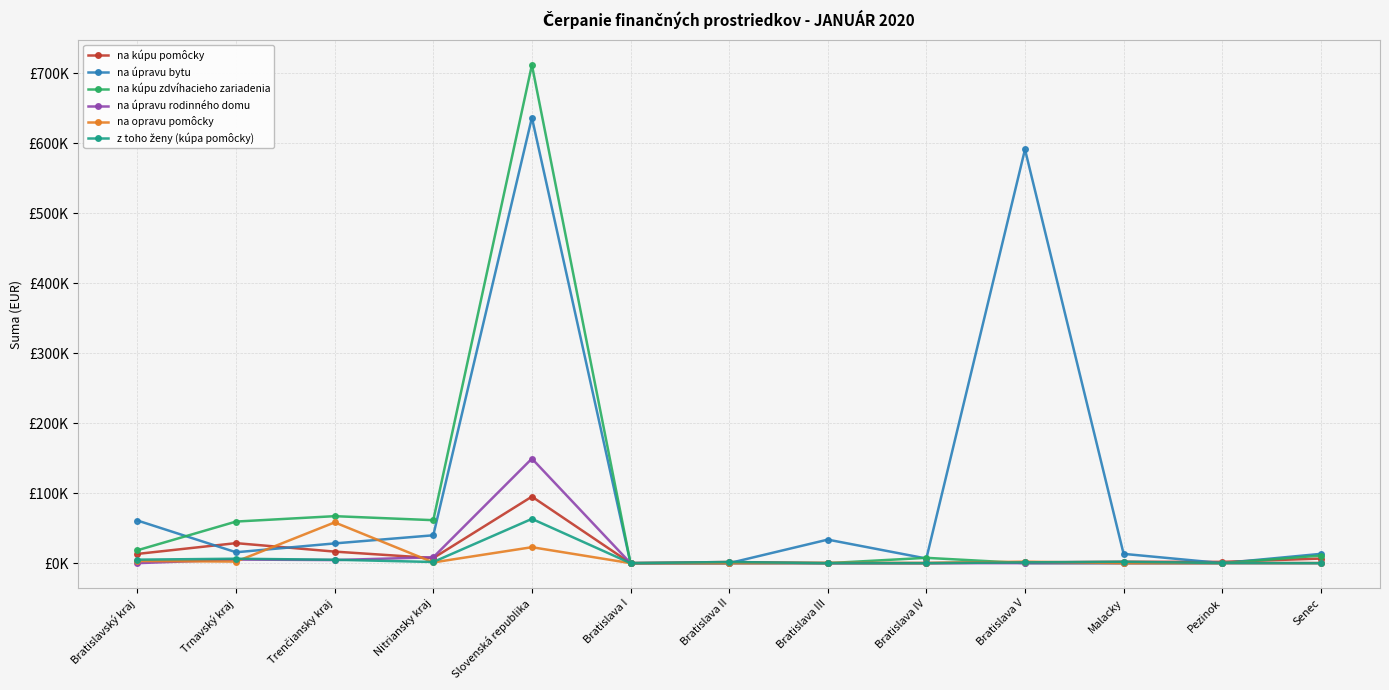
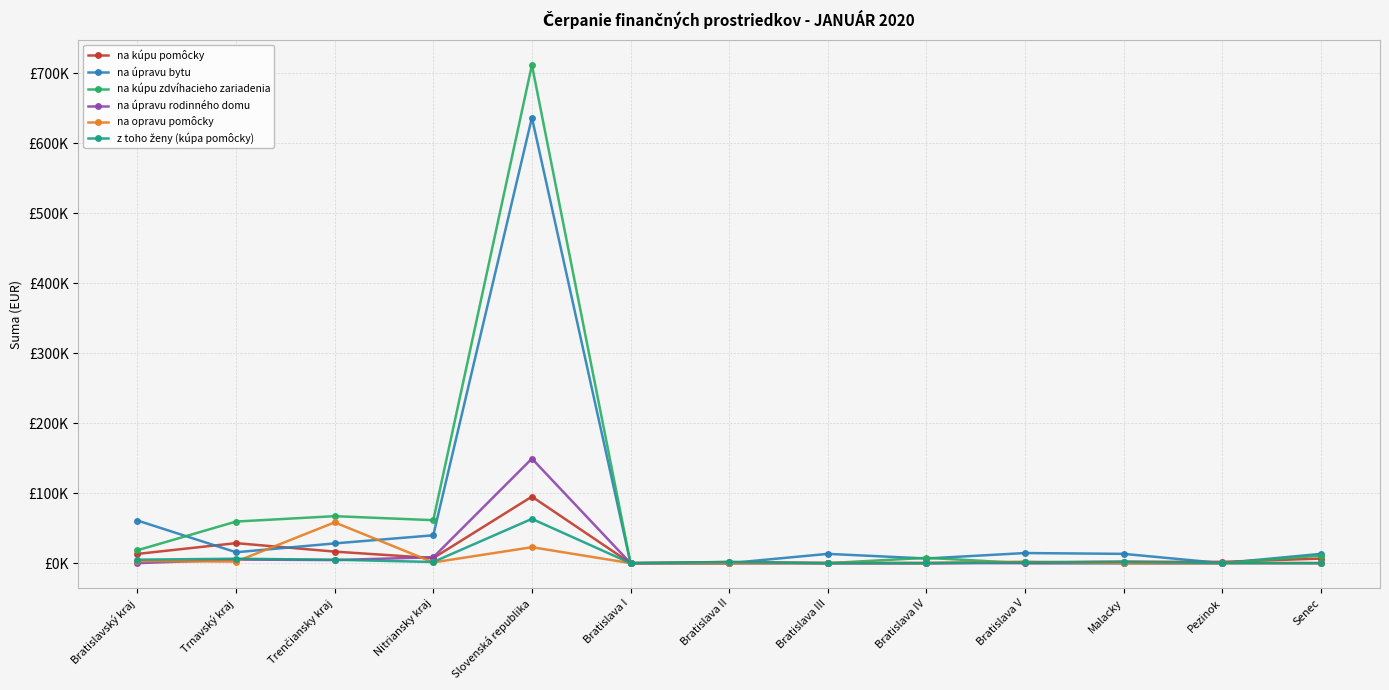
  {
    "na kúpu pomôcky": {
      "Bratislavský kraj": "£10000",
      "Trnavský kraj": "£30000",
      "Trenčiansky kraj": "£20000",
      "Slovenská republika": "£100000",
      "Senec": "£10000"
    },
    "na úpravu bytu": {
      "Bratislavský kraj": "£60000",
      "Trnavský kraj": "£20000",
      "Trenčiansky kraj": "£30000",
      "Nitriansky kraj": "£40000",
      "Slovenská republika": "£640000",
-     "Bratislava III": "£30000",
-     "Bratislava V": "£590000",
+     "Bratislava III": "£10000",
+     "Bratislava V": "£10000",
      "Malacky": "£10000"
    },
    "na úpravu rodinného domu": {
      "Slovenská republika": "£150000"
    },
    "na opravu pomôcky": {
      "Trenčiansky kraj": "£60000",
      "Slovenská republika": "£20000"
    }
  }
